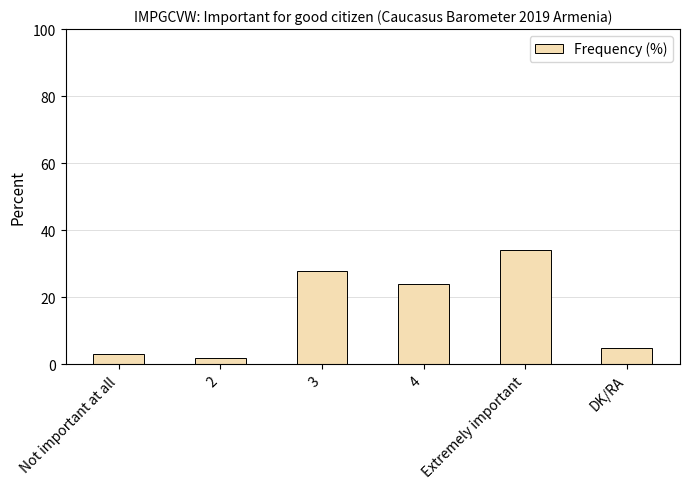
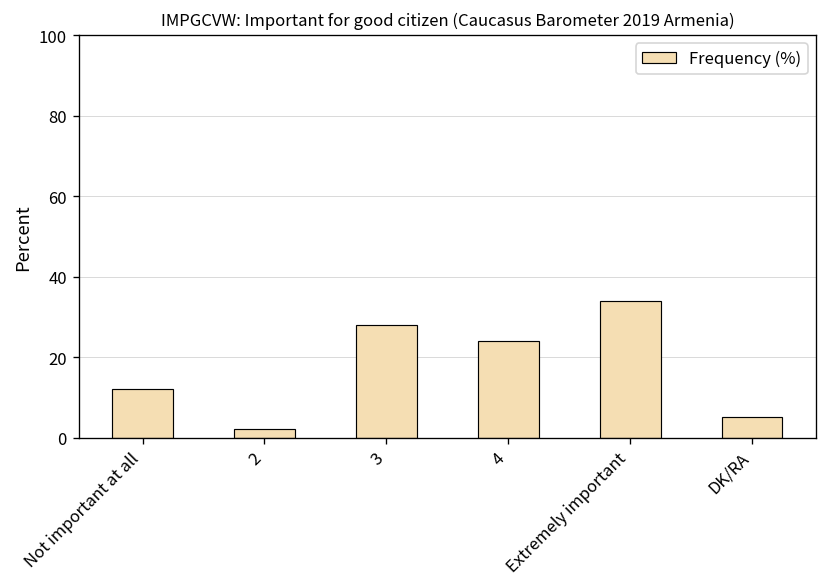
  {
-   "Not important at all": 3,
+   "Not important at all": 12,
    "2": 2,
    "3": 28,
    "4": 24,
    "Extremely important": 34,
    "DK/RA": 5
  }
